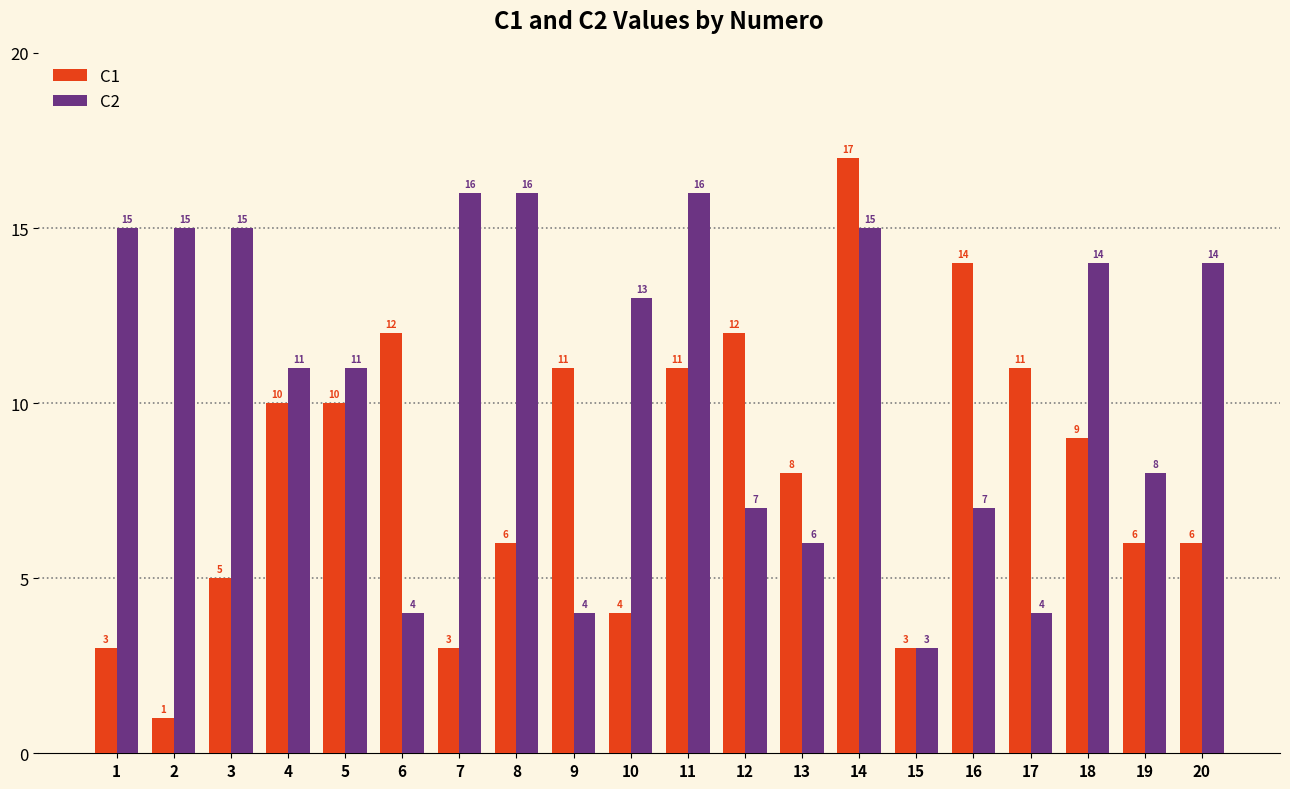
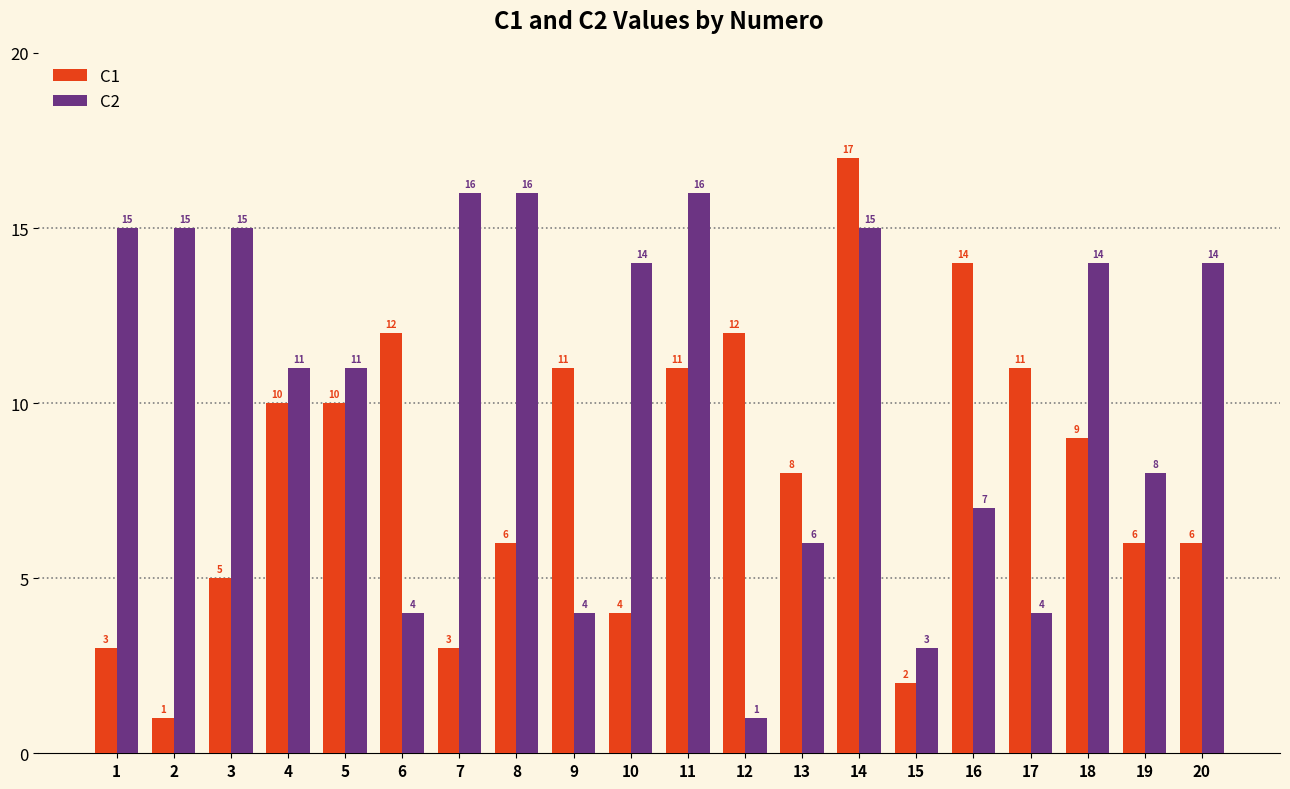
  {
    "C1": {
      "1": 3,
      "2": 1,
      "3": 5,
      "4": 10,
      "5": 10,
      "6": 12,
      "7": 3,
      "8": 6,
      "9": 11,
      "10": 4,
      "11": 11,
      "12": 12,
      "13": 8,
      "14": 17,
-     "15": 3,
+     "15": 2,
      "16": 14,
      "17": 11,
      "18": 9,
      "19": 6,
      "20": 6
    },
    "C2": {
      "1": 15,
      "2": 15,
      "3": 15,
      "4": 11,
      "5": 11,
      "6": 4,
      "7": 16,
      "8": 16,
      "9": 4,
-     "10": 13,
+     "10": 14,
      "11": 16,
-     "12": 7,
+     "12": 1,
      "13": 6,
      "14": 15,
      "15": 3,
      "16": 7,
      "17": 4,
      "18": 14,
      "19": 8,
      "20": 14
    }
  }
